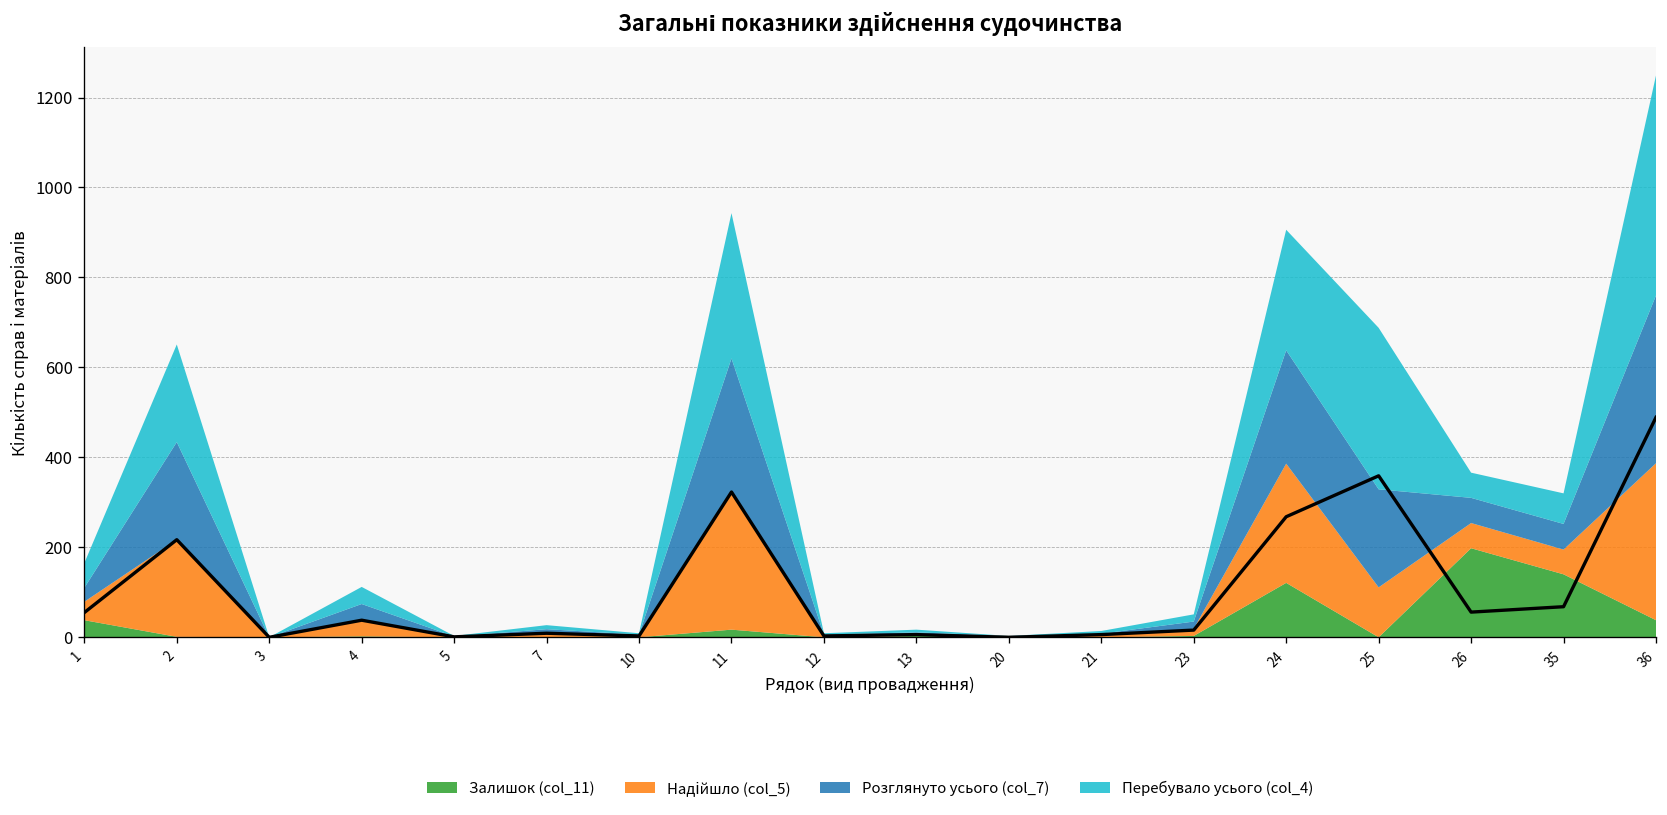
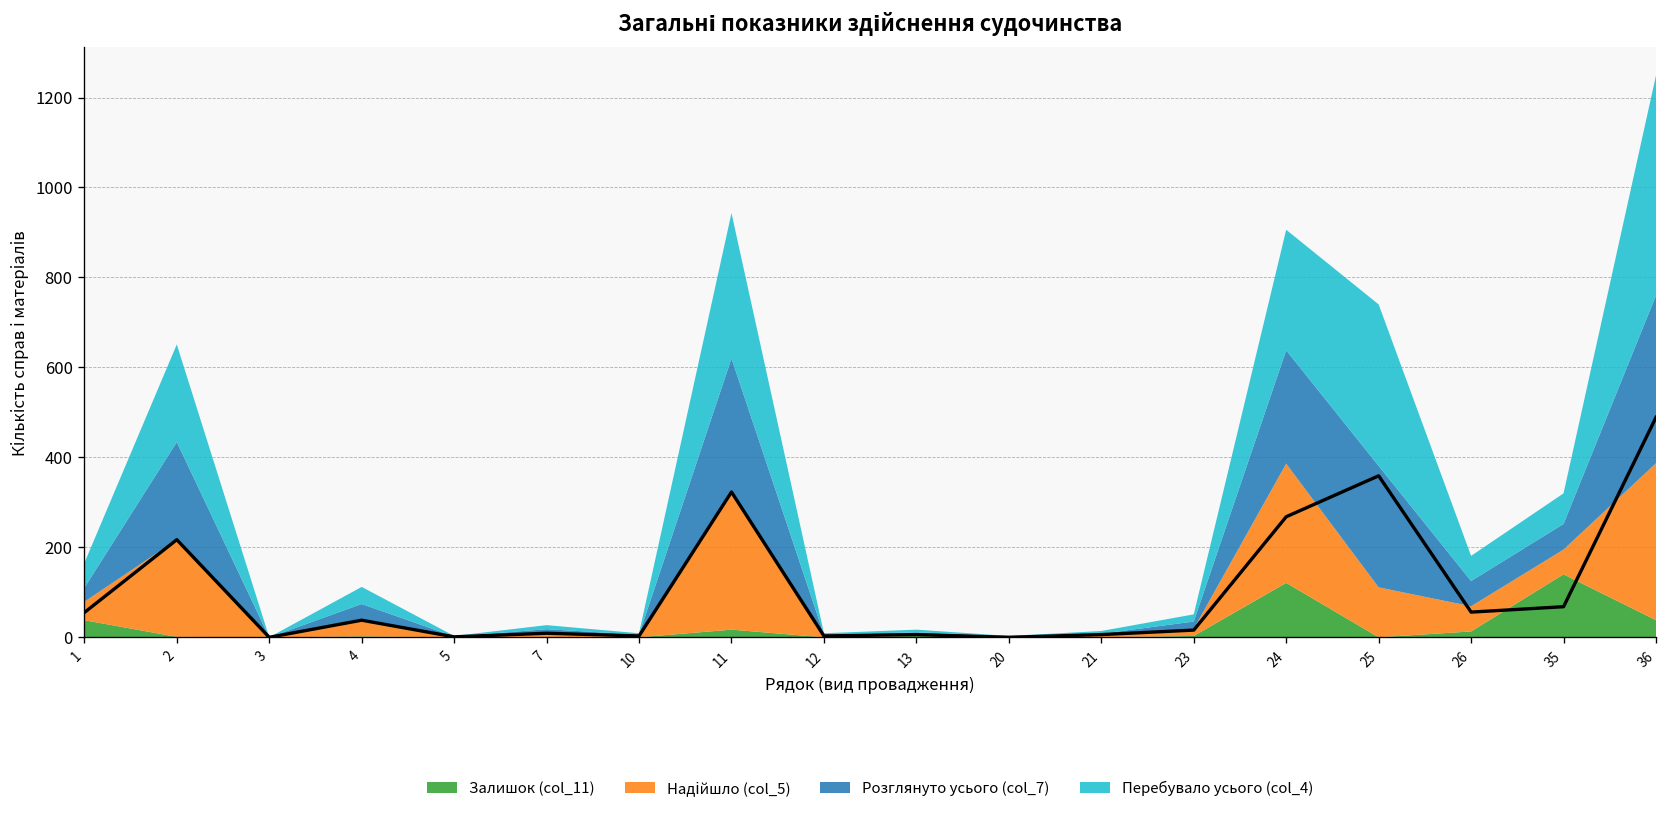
  {
    "Залишок (col_11)": {
      "1": 40,
      "7": 0,
      "11": 20,
      "24": 120,
      "25": 0,
-     "26": 200,
+     "26": 10,
      "35": 140,
      "36": 40
    },
    "Надійшло (col_5)": {
      "1": 40,
      "24": 270,
      "25": 110,
      "26": 60,
      "35": 60,
      "36": 350
    },
    "Розглянуто усього (col_7)": {
      "1": 30,
      "2": 220,
      "4": 40,
      "7": 10,
      "11": 300,
      "23": 20,
      "24": 250,
-     "25": 220,
+     "25": 270,
      "26": 60,
      "35": 60,
      "36": 370
    },
    "Перебувало усього (col_4)": {
      "1": 60,
      "2": 220,
      "4": 40,
      "7": 10,
      "11": 320,
      "23": 20,
      "24": 270,
      "25": 360,
      "26": 60,
      "35": 70,
      "36": 490
    }
  }
